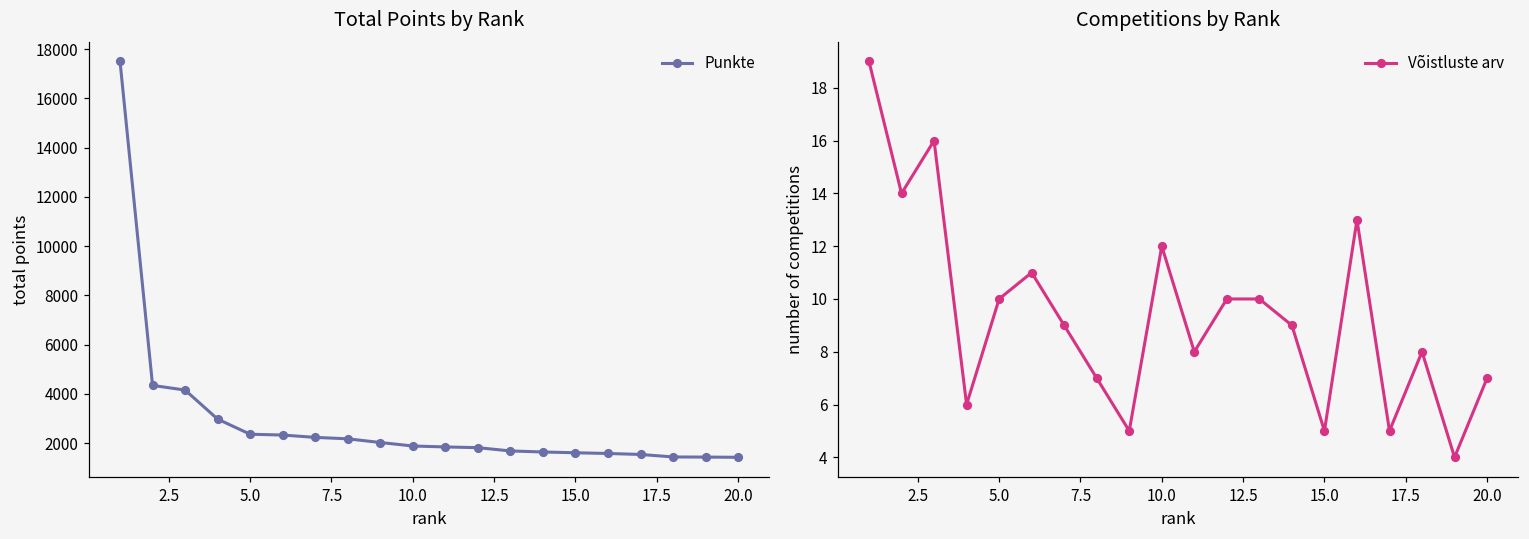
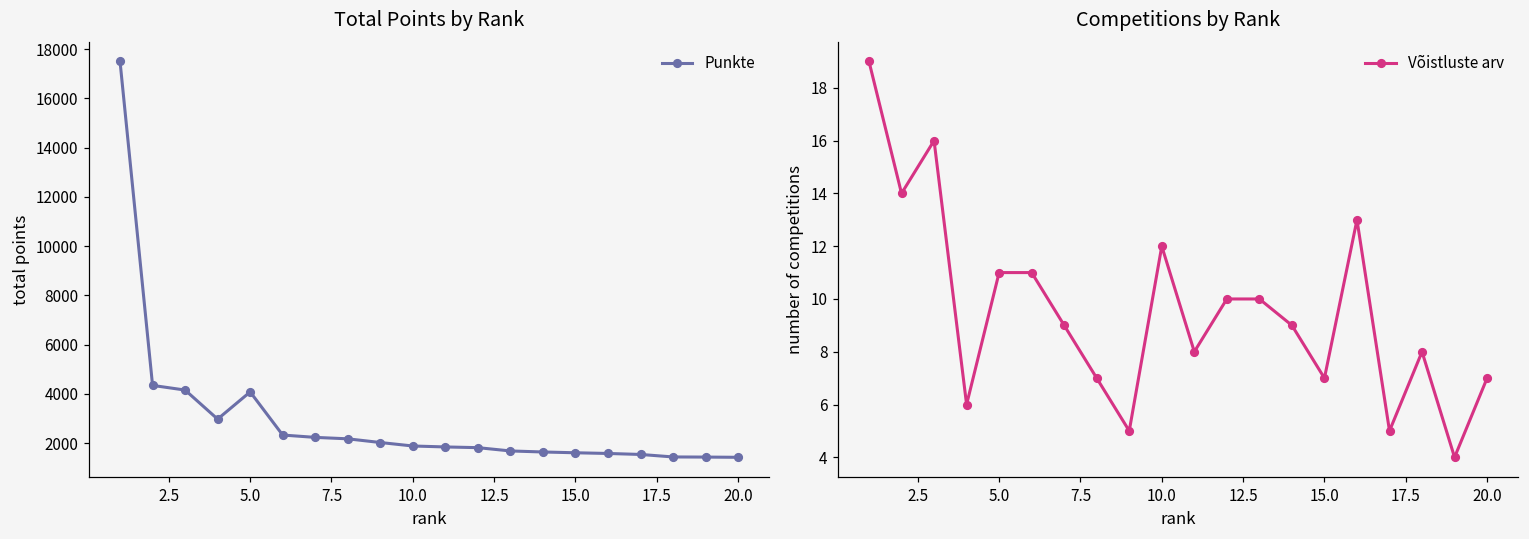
  {
    "Total Points by Rank": {
-     "5.0": 2400,
+     "5.0": 4100,
      "10.0": 1900,
      "15.0": 1600,
      "20.0": 1400
    },
    "Competitions by Rank": {
-     "5.0": 10,
+     "5.0": 11,
      "10.0": 12,
-     "15.0": 5,
+     "15.0": 7,
      "20.0": 7
    }
  }
